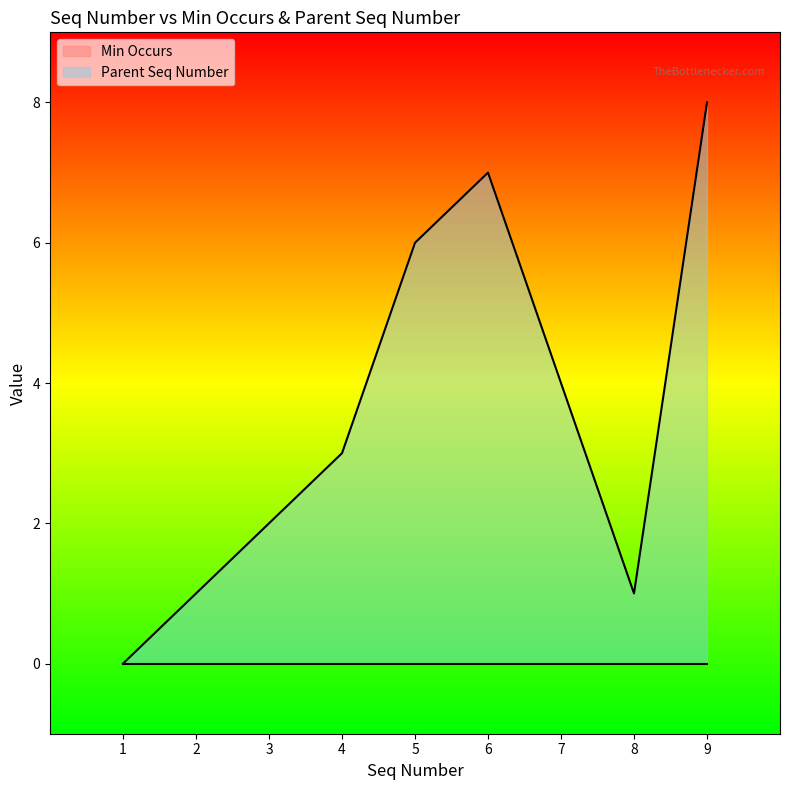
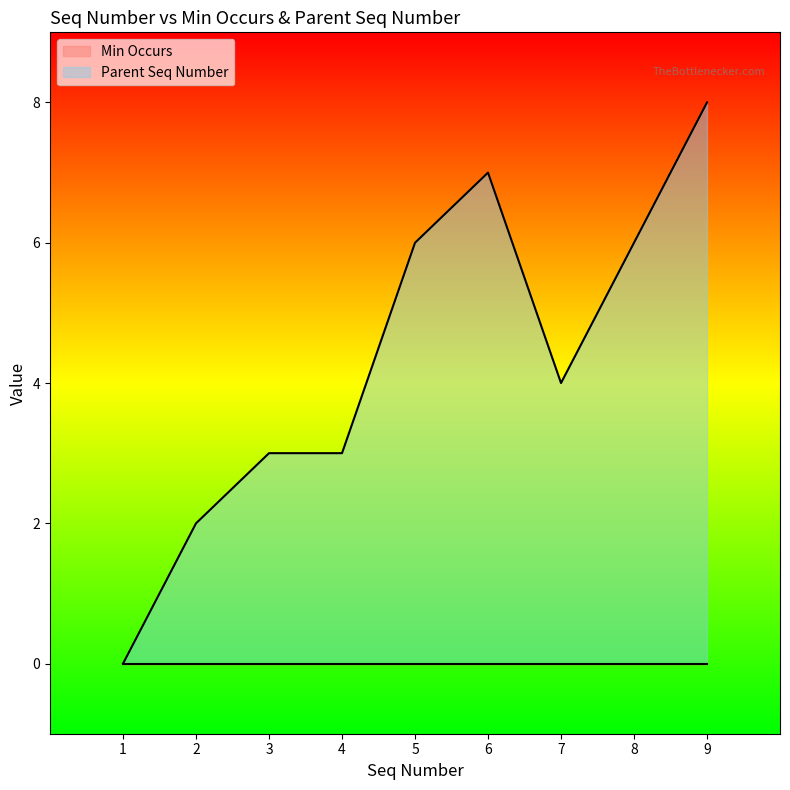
  {
    "Min Occurs": {
      "2": 0,
      "3": 0,
      "4": 0,
      "5": 0,
      "6": 0,
      "7": 0,
      "8": 0,
      "9": 0
    },
    "Parent Seq Number": {
-     "2": 1,
-     "3": 2,
+     "2": 2,
+     "3": 3,
      "4": 3,
      "5": 6,
      "6": 7,
      "7": 4,
-     "8": 1,
+     "8": 6,
      "9": 8
    }
  }
